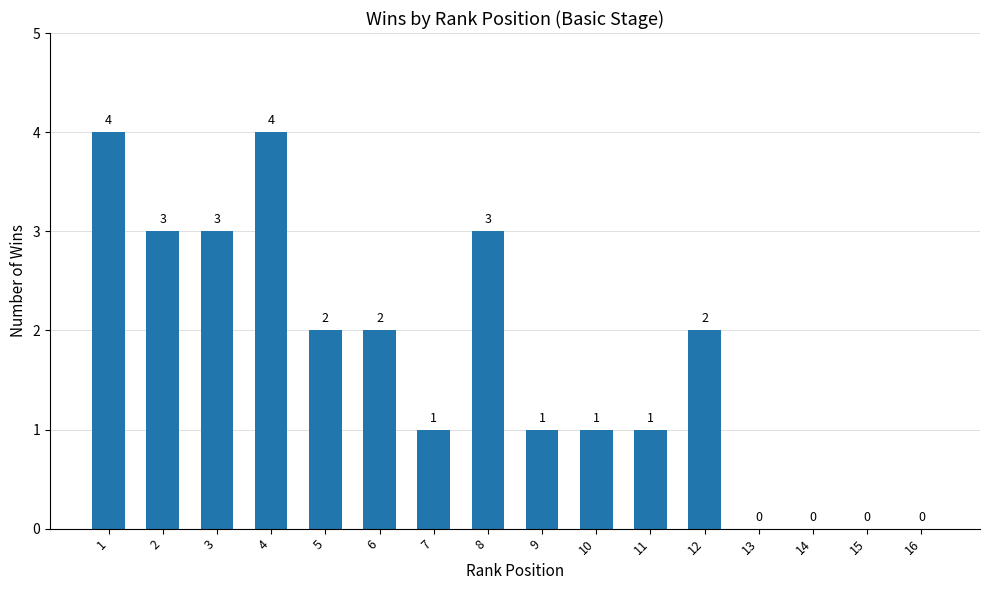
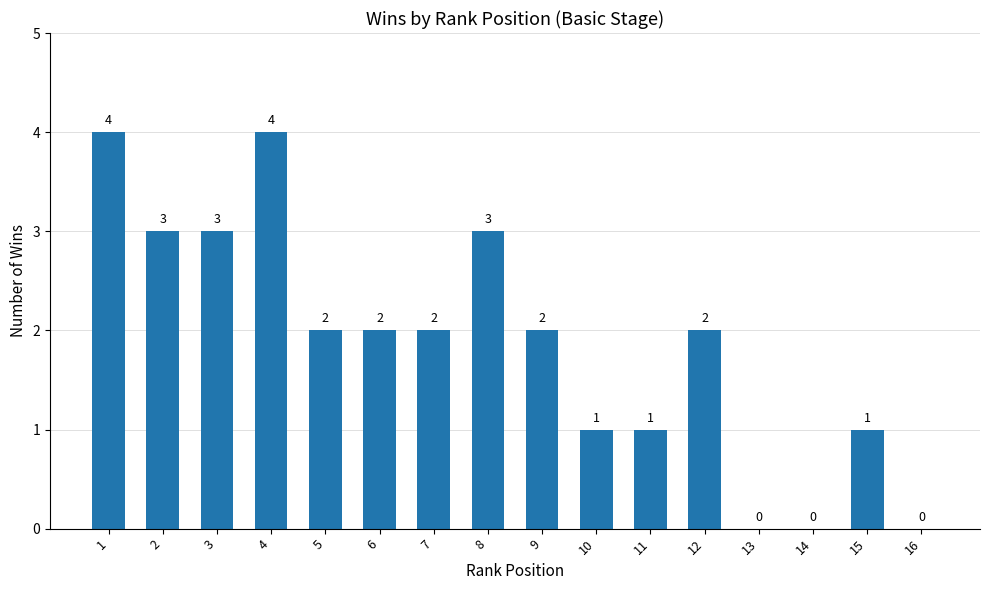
  {
    "1": 4,
    "2": 3,
    "3": 3,
    "4": 4,
    "5": 2,
    "6": 2,
-   "7": 1,
+   "7": 2,
    "8": 3,
-   "9": 1,
+   "9": 2,
    "10": 1,
    "11": 1,
    "12": 2,
    "13": 0,
    "14": 0,
-   "15": 0,
+   "15": 1,
    "16": 0
  }
